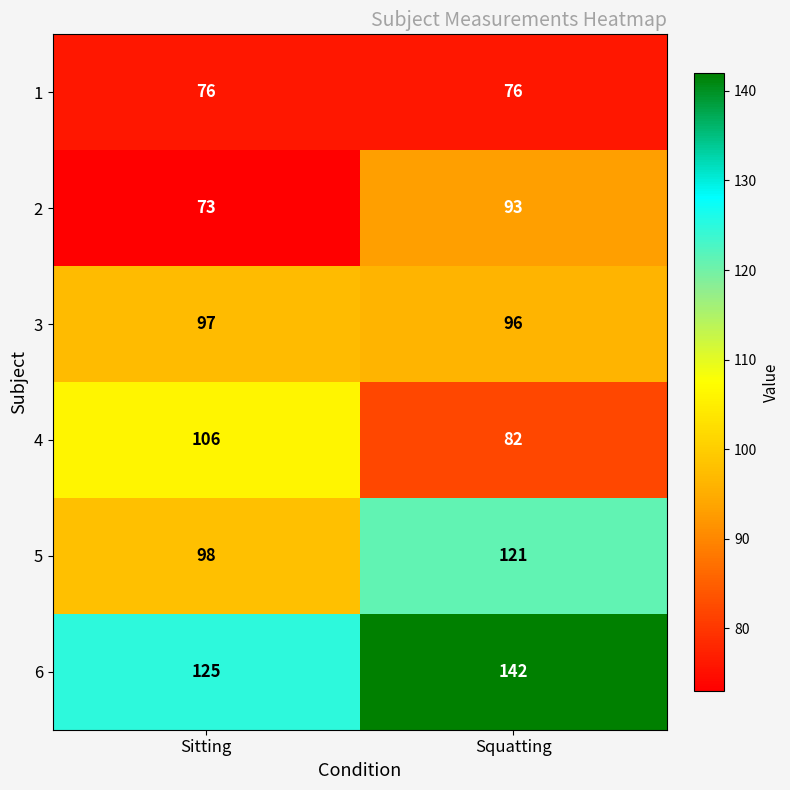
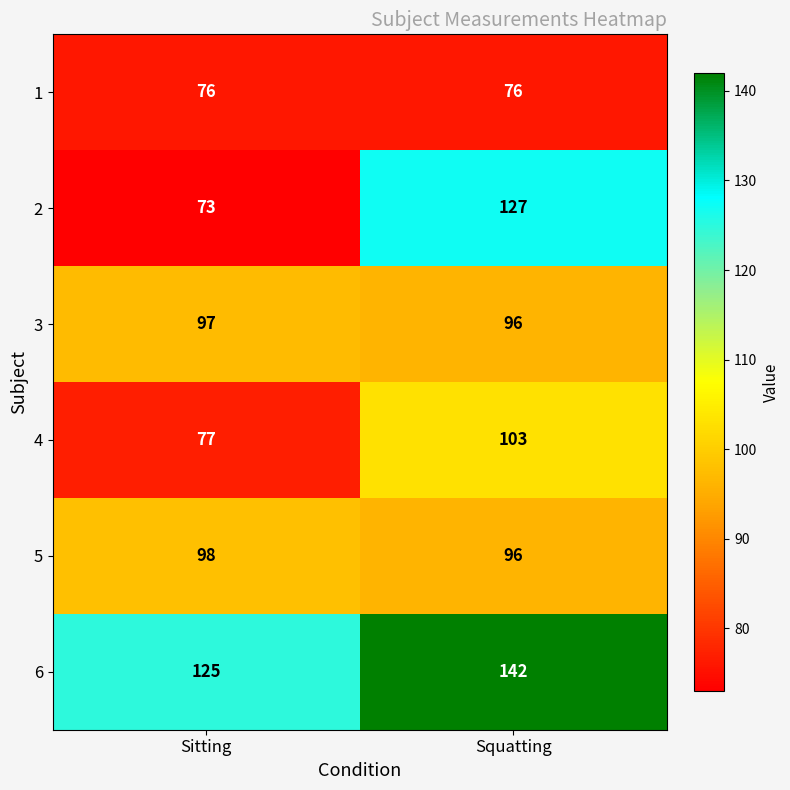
  {
    "1": {
      "Sitting": 76,
      "Squatting": 76
    },
    "2": {
      "Sitting": 73,
-     "Squatting": 93
+     "Squatting": 127
    },
    "3": {
      "Sitting": 97,
      "Squatting": 96
    },
    "4": {
-     "Sitting": 106,
-     "Squatting": 82
+     "Sitting": 77,
+     "Squatting": 103
    },
    "5": {
      "Sitting": 98,
-     "Squatting": 121
+     "Squatting": 96
    },
    "6": {
      "Sitting": 125,
      "Squatting": 142
    }
  }
